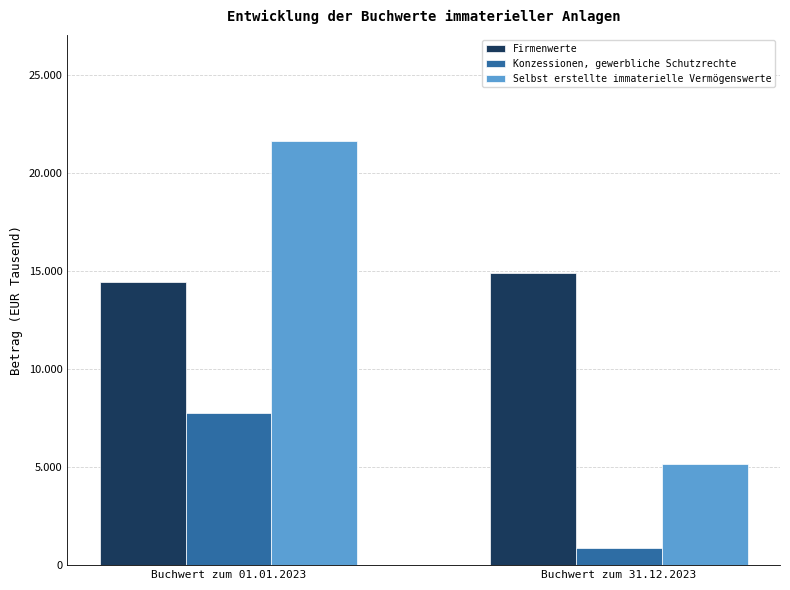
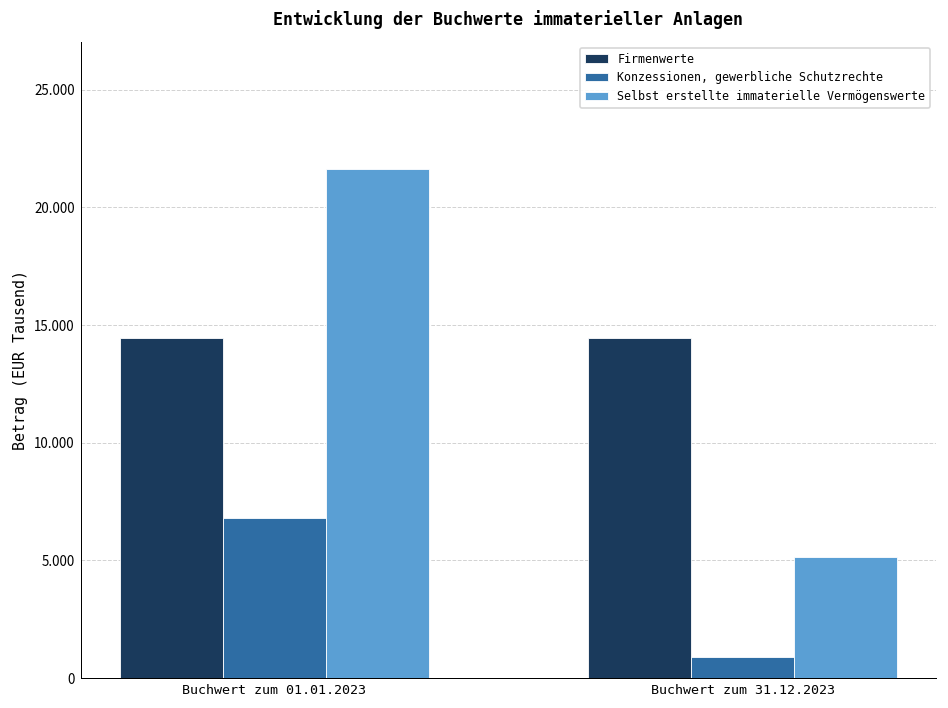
  {
    "Firmenwerte": {
      "Buchwert zum 01.01.2023": 14.5,
-     "Buchwert zum 31.12.2023": 14.9
+     "Buchwert zum 31.12.2023": 14.5
    },
    "Konzessionen, gewerbliche Schutzrechte": {
-     "Buchwert zum 01.01.2023": 7.8,
+     "Buchwert zum 01.01.2023": 6.8,
      "Buchwert zum 31.12.2023": 0.9
    },
    "Selbst erstellte immaterielle Vermögenswerte": {
      "Buchwert zum 01.01.2023": 21.6,
      "Buchwert zum 31.12.2023": 5.2
    }
  }
